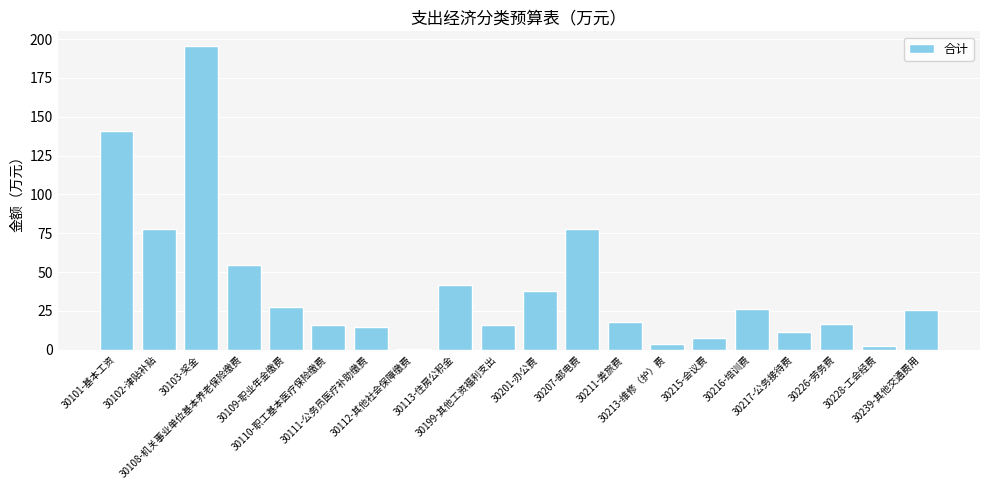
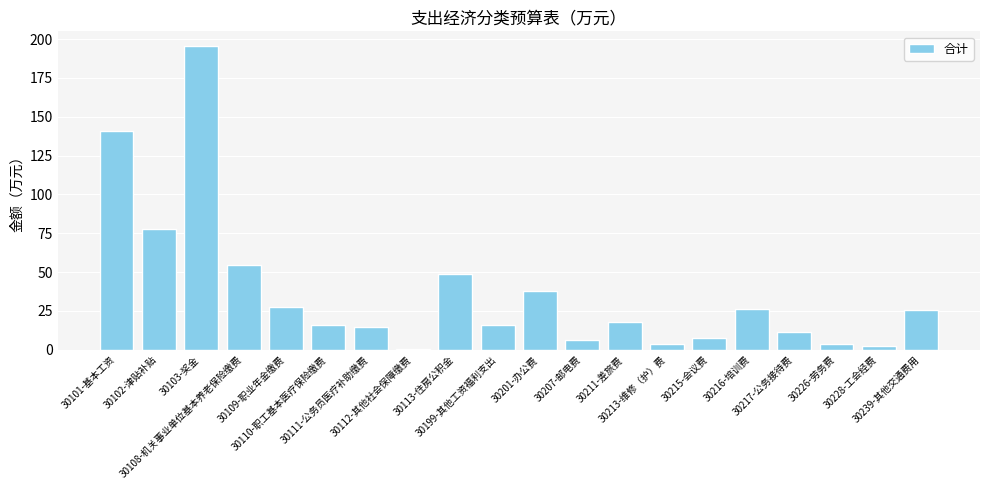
  {
    "30101-基本工资": 141,
    "30102-津贴补贴": 77,
    "30103-奖金": 195,
    "30108-机关事业单位基本养老保险缴费": 55,
    "30109-职业年金缴费": 27,
    "30110-职工基本医疗保险缴费": 16,
    "30111-公务员医疗补助缴费": 14,
-   "30113-住房公积金": 42,
+   "30113-住房公积金": 49,
    "30199-其他工资福利支出": 16,
    "30201-办公费": 38,
-   "30207-邮电费": 78,
+   "30207-邮电费": 6,
    "30211-差旅费": 18,
    "30213-维修（护）费": 4,
    "30215-会议费": 8,
    "30216-培训费": 26,
    "30217-公务接待费": 11,
-   "30226-劳务费": 16,
+   "30226-劳务费": 4,
    "30228-工会经费": 2,
    "30239-其他交通费用": 25
  }
